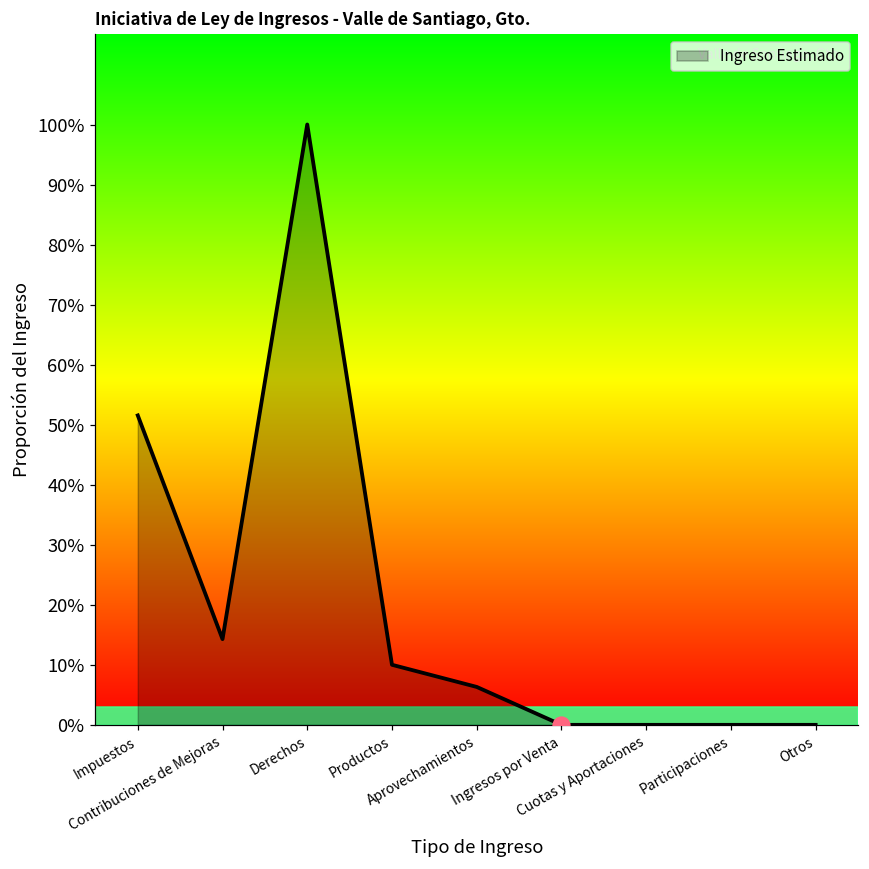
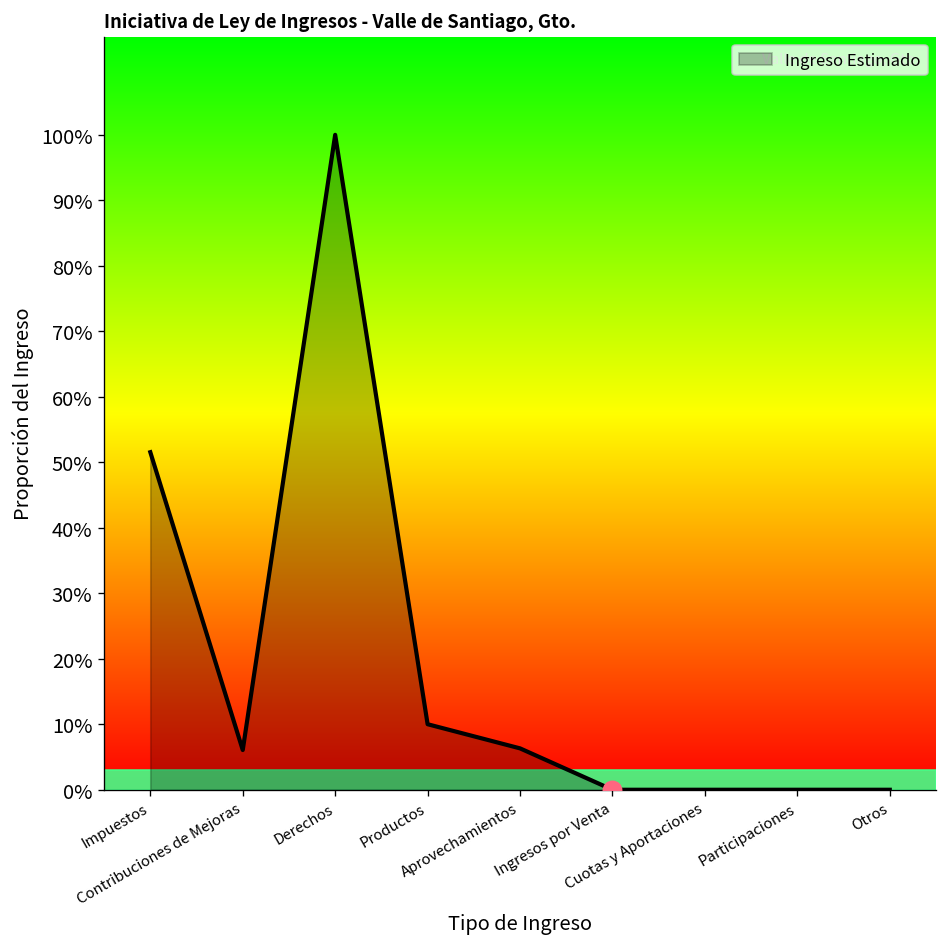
  {
    "Ingreso Estimado": {
      "Impuestos": "52%",
-     "Contribuciones de Mejoras": "14%",
+     "Contribuciones de Mejoras": "6%",
      "Derechos": "100%",
      "Productos": "10%",
      "Aprovechamientos": "6%"
    }
  }
